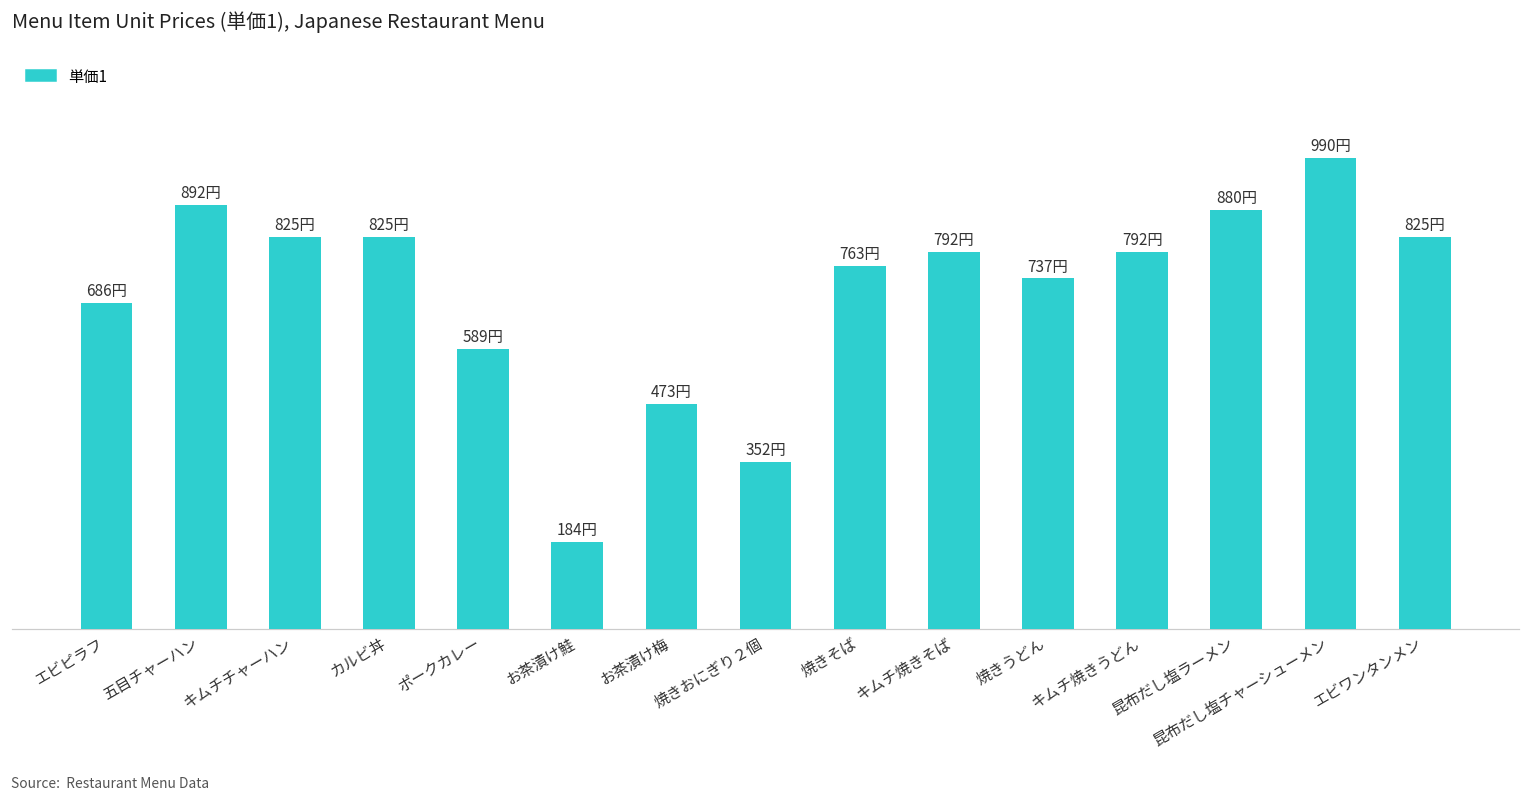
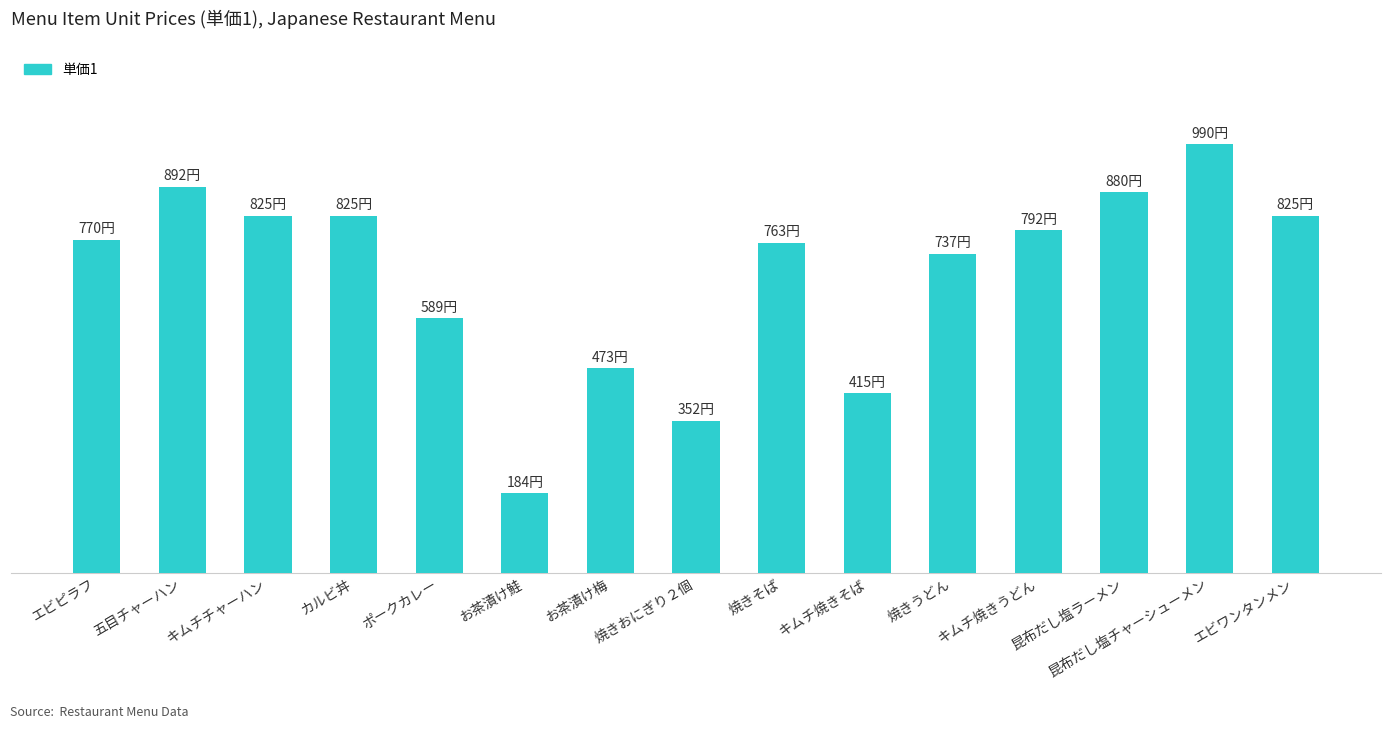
  {
-   "エビピラフ": "686円",
+   "エビピラフ": "770円",
    "五目チャーハン": "892円",
    "キムチチャーハン": "825円",
    "カルビ丼": "825円",
    "ポークカレー": "589円",
    "お茶漬け鮭": "184円",
    "お茶漬け梅": "473円",
    "焼きおにぎり２個": "352円",
    "焼きそば": "763円",
-   "キムチ焼きそば": "792円",
+   "キムチ焼きそば": "415円",
    "焼きうどん": "737円",
    "キムチ焼きうどん": "792円",
    "昆布だし塩ラーメン": "880円",
    "昆布だし塩チャーシューメン": "990円",
    "エビワンタンメン": "825円"
  }
